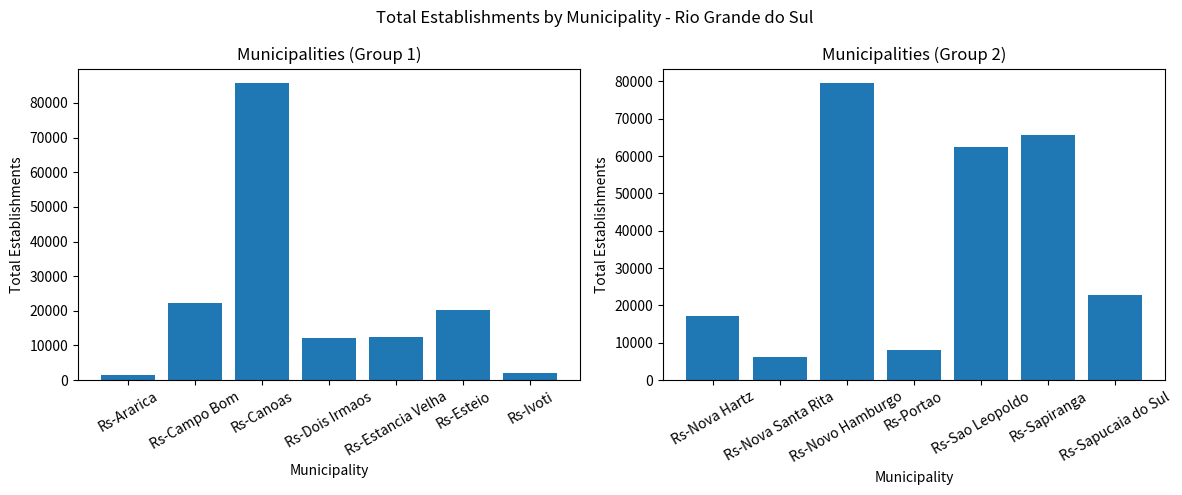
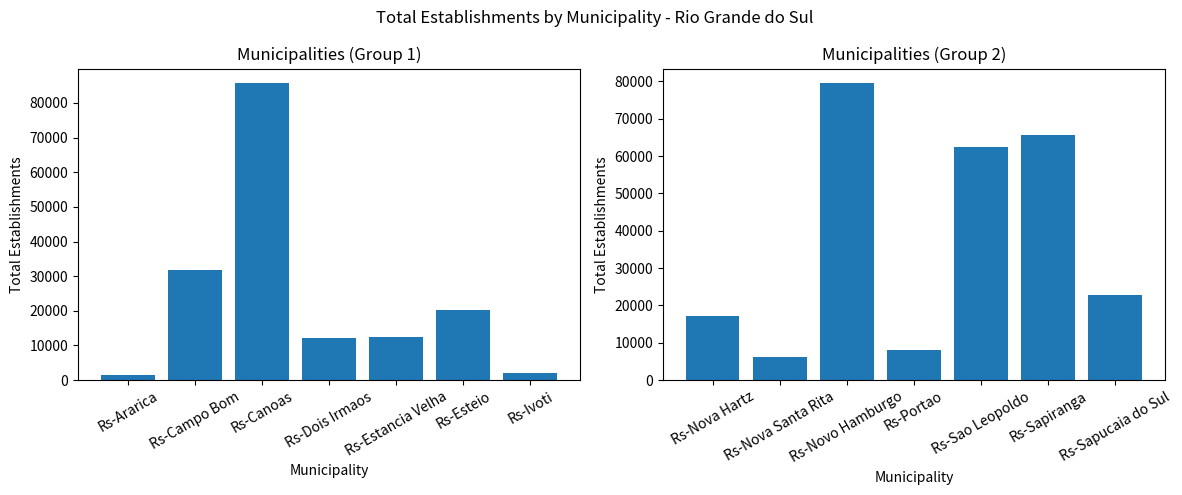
  {
    "Municipalities (Group 1)": {
      "Rs-Ararica": 2000,
-     "Rs-Campo Bom": 22000,
+     "Rs-Campo Bom": 32000,
      "Rs-Canoas": 86000,
      "Rs-Dois Irmaos": 12000,
      "Rs-Estancia Velha": 12000,
      "Rs-Esteio": 20000,
      "Rs-Ivoti": 2000
    },
    "Municipalities (Group 2)": {
      "Rs-Nova Hartz": 17000,
      "Rs-Nova Santa Rita": 6000,
      "Rs-Novo Hamburgo": 79000,
      "Rs-Portao": 8000,
      "Rs-Sao Leopoldo": 62000,
      "Rs-Sapiranga": 66000,
      "Rs-Sapucaia do Sul": 23000
    }
  }
